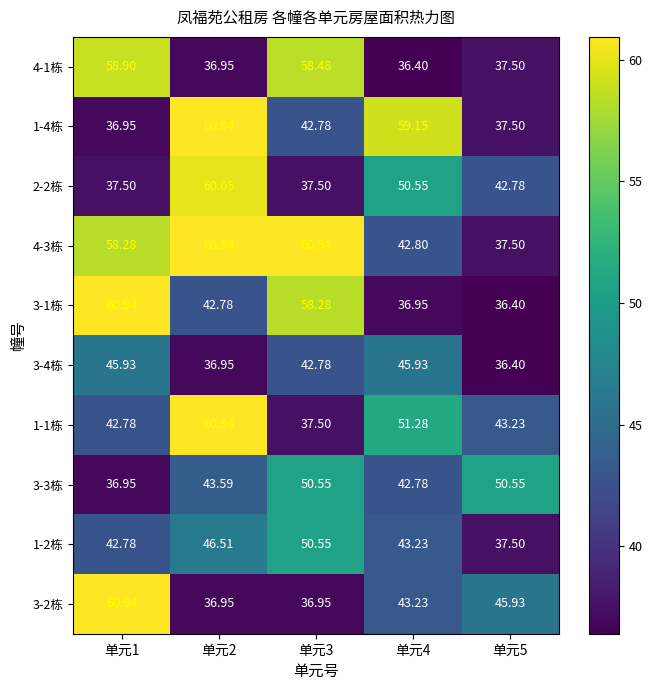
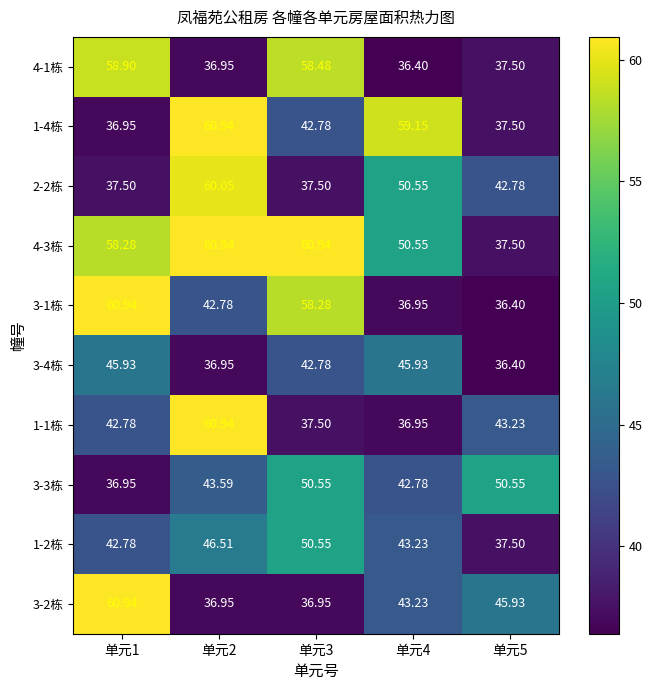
  {
    "4-1栋": {
      "单元1": 58.90,
      "单元2": 36.95,
      "单元3": 58.48,
      "单元4": 36.40,
      "单元5": 37.50
    },
    "1-4栋": {
      "单元1": 36.95,
      "单元3": 42.78,
      "单元4": 59.15,
      "单元5": 37.50
    },
    "2-2栋": {
      "单元1": 37.50,
      "单元3": 37.50,
      "单元4": 50.55,
      "单元5": 42.78
    },
    "4-3栋": {
      "单元1": 58.28,
-     "单元4": 42.80,
+     "单元4": 50.55,
      "单元5": 37.50
    },
    "3-1栋": {
      "单元2": 42.78,
      "单元3": 58.28,
      "单元4": 36.95,
      "单元5": 36.40
    },
    "3-4栋": {
      "单元1": 45.93,
      "单元2": 36.95,
      "单元3": 42.78,
      "单元4": 45.93,
      "单元5": 36.40
    },
    "1-1栋": {
      "单元1": 42.78,
      "单元3": 37.50,
-     "单元4": 51.28,
+     "单元4": 36.95,
      "单元5": 43.23
    },
    "3-3栋": {
      "单元1": 36.95,
      "单元2": 43.59,
      "单元3": 50.55,
      "单元4": 42.78,
      "单元5": 50.55
    },
    "1-2栋": {
      "单元1": 42.78,
      "单元2": 46.51,
      "单元3": 50.55,
      "单元4": 43.23,
      "单元5": 37.50
    },
    "3-2栋": {
      "单元2": 36.95,
      "单元3": 36.95,
      "单元4": 43.23,
      "单元5": 45.93
    }
  }
